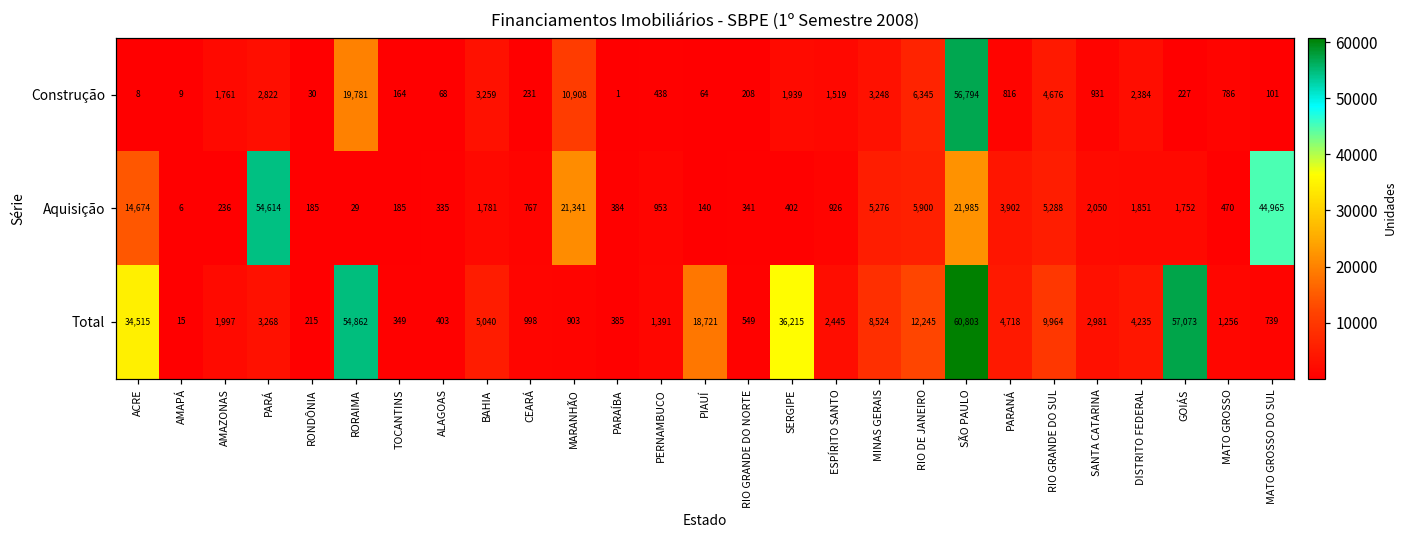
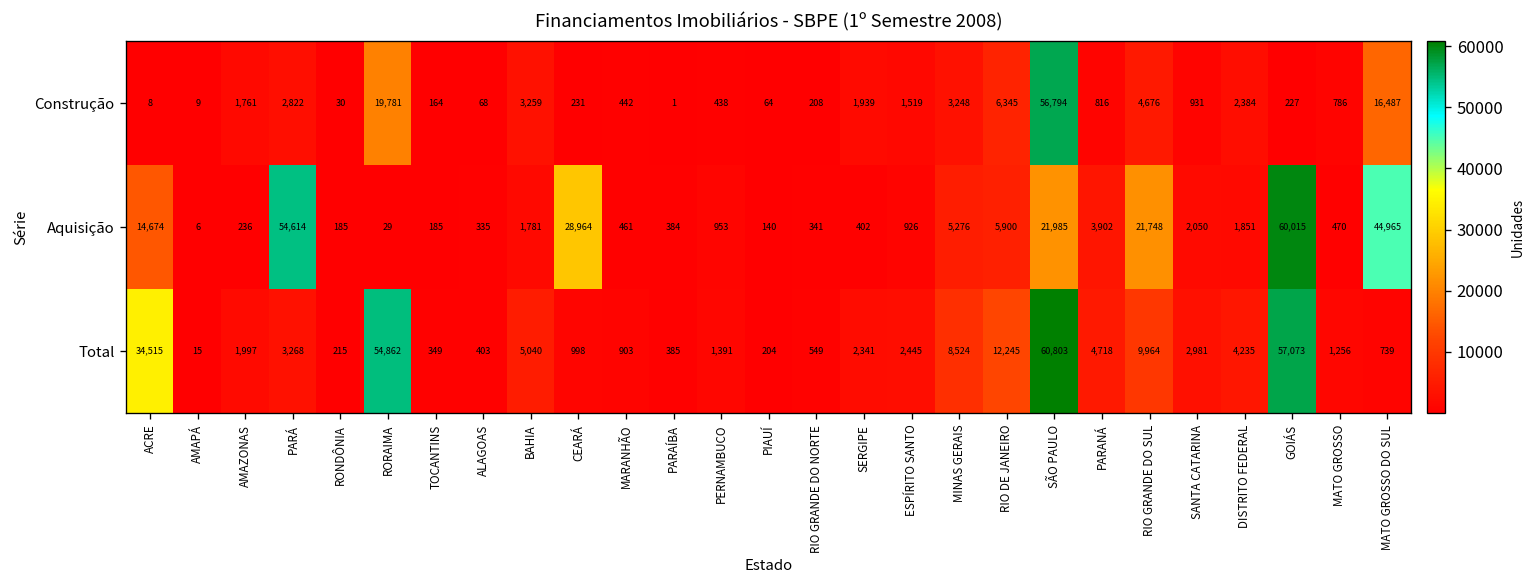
  {
    "Construção": {
      "ACRE": "8",
      "AMAPÁ": "9",
      "AMAZONAS": "1,761",
      "PARÁ": "2,822",
      "RONDÔNIA": "30",
      "RORAIMA": "19,781",
      "TOCANTINS": "164",
      "ALAGOAS": "68",
      "BAHIA": "3,259",
      "CEARÁ": "231",
-     "MARANHÃO": "10,908",
+     "MARANHÃO": "442",
      "PARAÍBA": "1",
      "PERNAMBUCO": "438",
      "PIAUÍ": "64",
      "RIO GRANDE DO NORTE": "208",
      "SERGIPE": "1,939",
      "ESPÍRITO SANTO": "1,519",
      "MINAS GERAIS": "3,248",
      "RIO DE JANEIRO": "6,345",
      "SÃO PAULO": "56,794",
      "PARANÁ": "816",
      "RIO GRANDE DO SUL": "4,676",
      "SANTA CATARINA": "931",
      "DISTRITO FEDERAL": "2,384",
      "GOIÁS": "227",
      "MATO GROSSO": "786",
-     "MATO GROSSO DO SUL": "101"
+     "MATO GROSSO DO SUL": "16,487"
    },
    "Aquisição": {
      "ACRE": "14,674",
      "AMAPÁ": "6",
      "AMAZONAS": "236",
      "PARÁ": "54,614",
      "RONDÔNIA": "185",
      "RORAIMA": "29",
      "TOCANTINS": "185",
      "ALAGOAS": "335",
      "BAHIA": "1,781",
-     "CEARÁ": "767",
-     "MARANHÃO": "21,341",
+     "CEARÁ": "28,964",
+     "MARANHÃO": "461",
      "PARAÍBA": "384",
      "PERNAMBUCO": "953",
      "PIAUÍ": "140",
      "RIO GRANDE DO NORTE": "341",
      "SERGIPE": "402",
      "ESPÍRITO SANTO": "926",
      "MINAS GERAIS": "5,276",
      "RIO DE JANEIRO": "5,900",
      "SÃO PAULO": "21,985",
      "PARANÁ": "3,902",
-     "RIO GRANDE DO SUL": "5,288",
+     "RIO GRANDE DO SUL": "21,748",
      "SANTA CATARINA": "2,050",
      "DISTRITO FEDERAL": "1,851",
-     "GOIÁS": "1,752",
+     "GOIÁS": "60,015",
      "MATO GROSSO": "470",
      "MATO GROSSO DO SUL": "44,965"
    },
    "Total": {
      "ACRE": "34,515",
      "AMAPÁ": "15",
      "AMAZONAS": "1,997",
      "PARÁ": "3,268",
      "RONDÔNIA": "215",
      "RORAIMA": "54,862",
      "TOCANTINS": "349",
      "ALAGOAS": "403",
      "BAHIA": "5,040",
      "CEARÁ": "998",
      "MARANHÃO": "903",
      "PARAÍBA": "385",
      "PERNAMBUCO": "1,391",
-     "PIAUÍ": "18,721",
+     "PIAUÍ": "204",
      "RIO GRANDE DO NORTE": "549",
-     "SERGIPE": "36,215",
+     "SERGIPE": "2,341",
      "ESPÍRITO SANTO": "2,445",
      "MINAS GERAIS": "8,524",
      "RIO DE JANEIRO": "12,245",
      "SÃO PAULO": "60,803",
      "PARANÁ": "4,718",
      "RIO GRANDE DO SUL": "9,964",
      "SANTA CATARINA": "2,981",
      "DISTRITO FEDERAL": "4,235",
      "GOIÁS": "57,073",
      "MATO GROSSO": "1,256",
      "MATO GROSSO DO SUL": "739"
    }
  }
